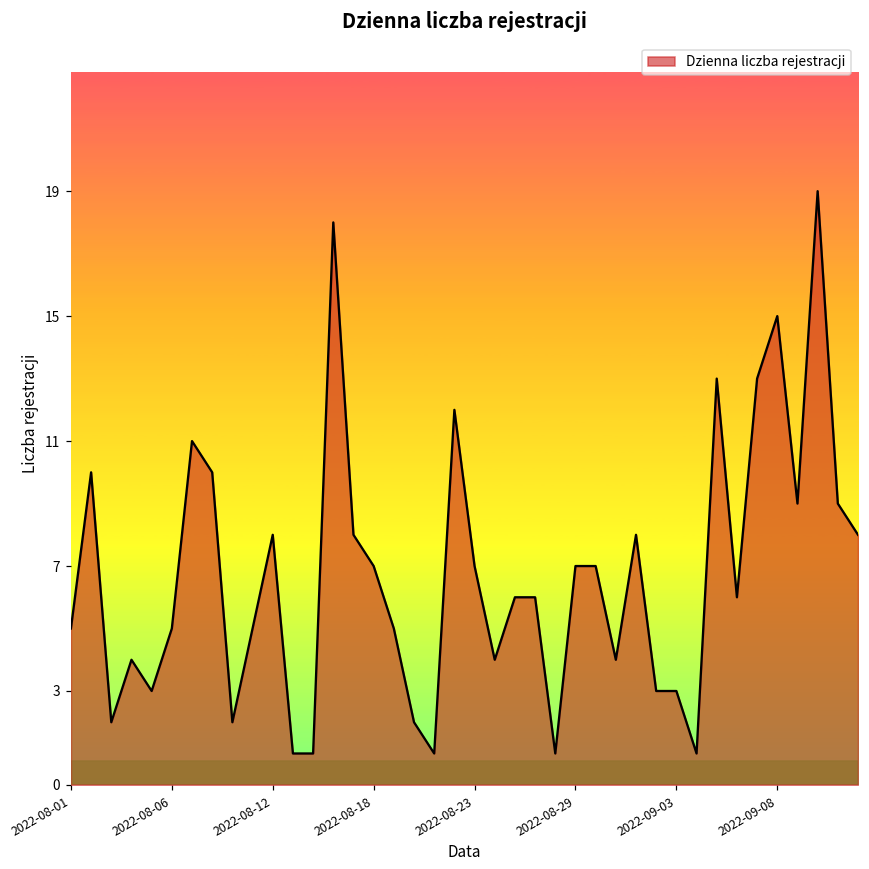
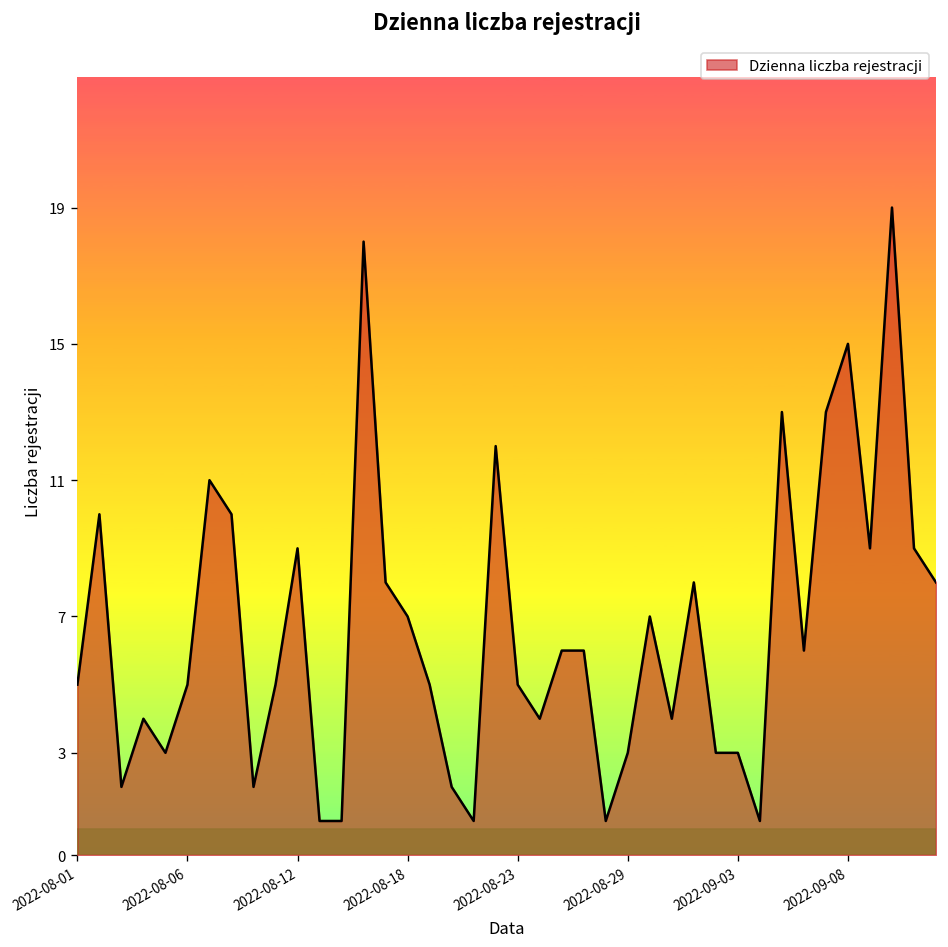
  {
    "2022-08-01": 5,
    "2022-08-06": 5,
-   "2022-08-12": 8,
+   "2022-08-12": 9,
    "2022-08-18": 7,
-   "2022-08-23": 7,
-   "2022-08-29": 7,
+   "2022-08-23": 5,
+   "2022-08-29": 3,
    "2022-09-03": 3,
    "2022-09-08": 15
  }
